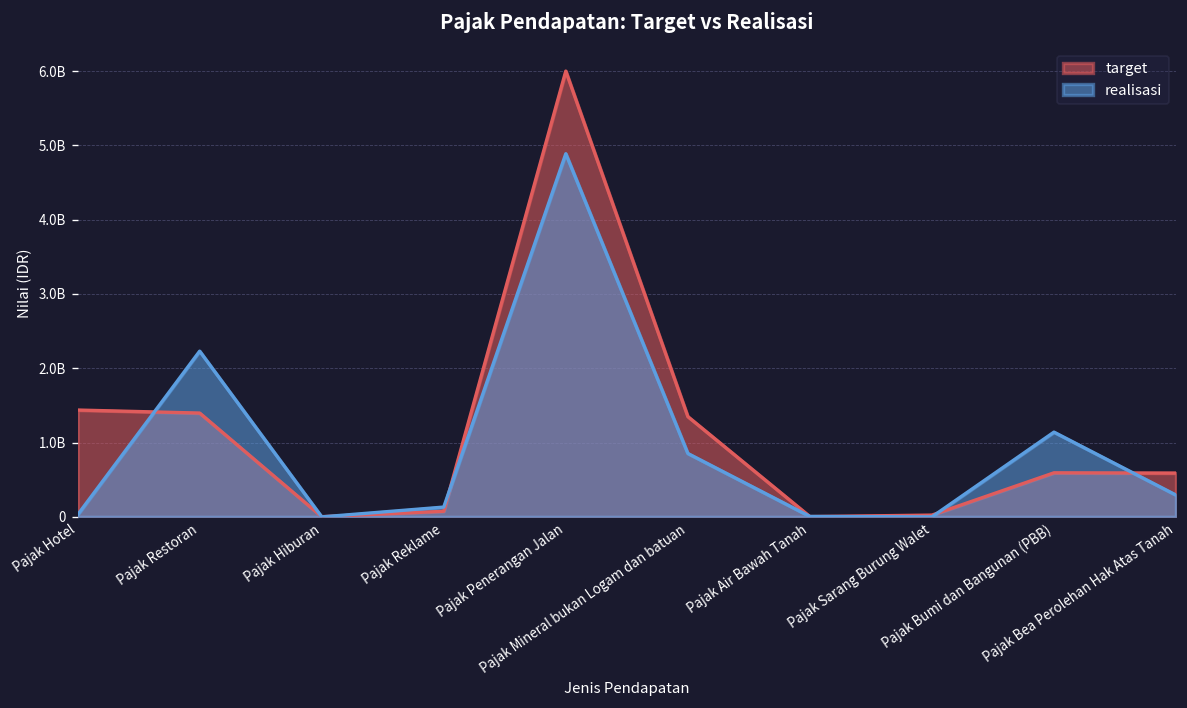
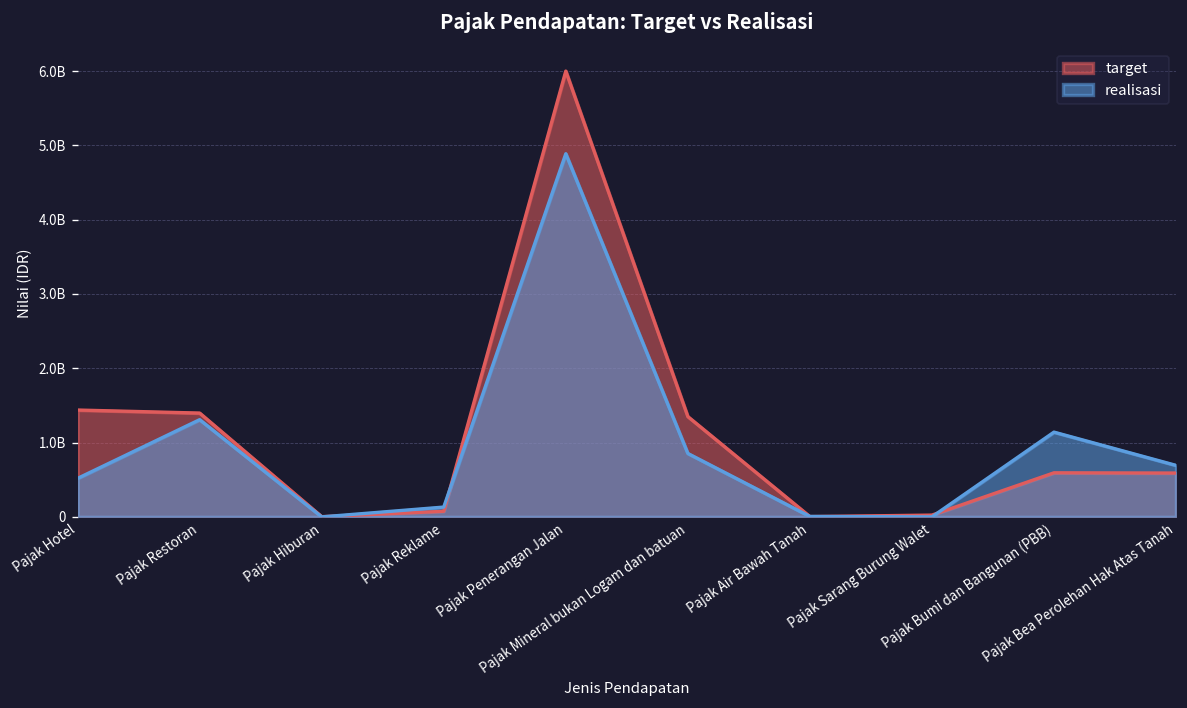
  {
    "target": {
      "Pajak Hotel": 1400000000,
      "Pajak Restoran": 1400000000,
      "Pajak Reklame": 100000000,
      "Pajak Penerangan Jalan": 6000000000,
      "Pajak Mineral bukan Logam dan batuan": 1400000000,
      "Pajak Bumi dan Bangunan (PBB)": 600000000,
      "Pajak Bea Perolehan Hak Atas Tanah": 600000000
    },
    "realisasi": {
-     "Pajak Hotel": 0,
-     "Pajak Restoran": 2200000000,
+     "Pajak Hotel": 500000000,
+     "Pajak Restoran": 1300000000,
      "Pajak Reklame": 100000000,
      "Pajak Penerangan Jalan": 4900000000,
      "Pajak Mineral bukan Logam dan batuan": 900000000,
      "Pajak Bumi dan Bangunan (PBB)": 1100000000,
-     "Pajak Bea Perolehan Hak Atas Tanah": 300000000
+     "Pajak Bea Perolehan Hak Atas Tanah": 700000000
    }
  }
